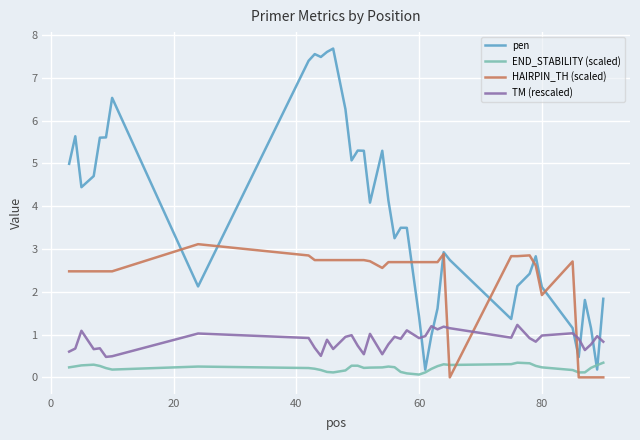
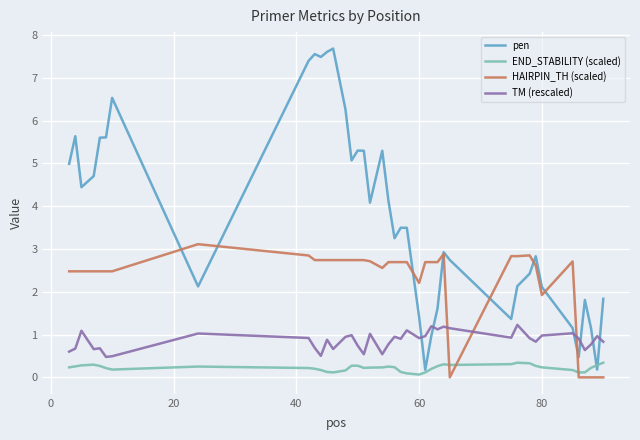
  {
    "HAIRPIN_TH (scaled)": {
-     "60": 2.7,
+     "60": 2.2,
      "80": 1.9
    },
    "TM (rescaled)": {
      "60": 0.9,
      "80": 1.0
    }
  }
